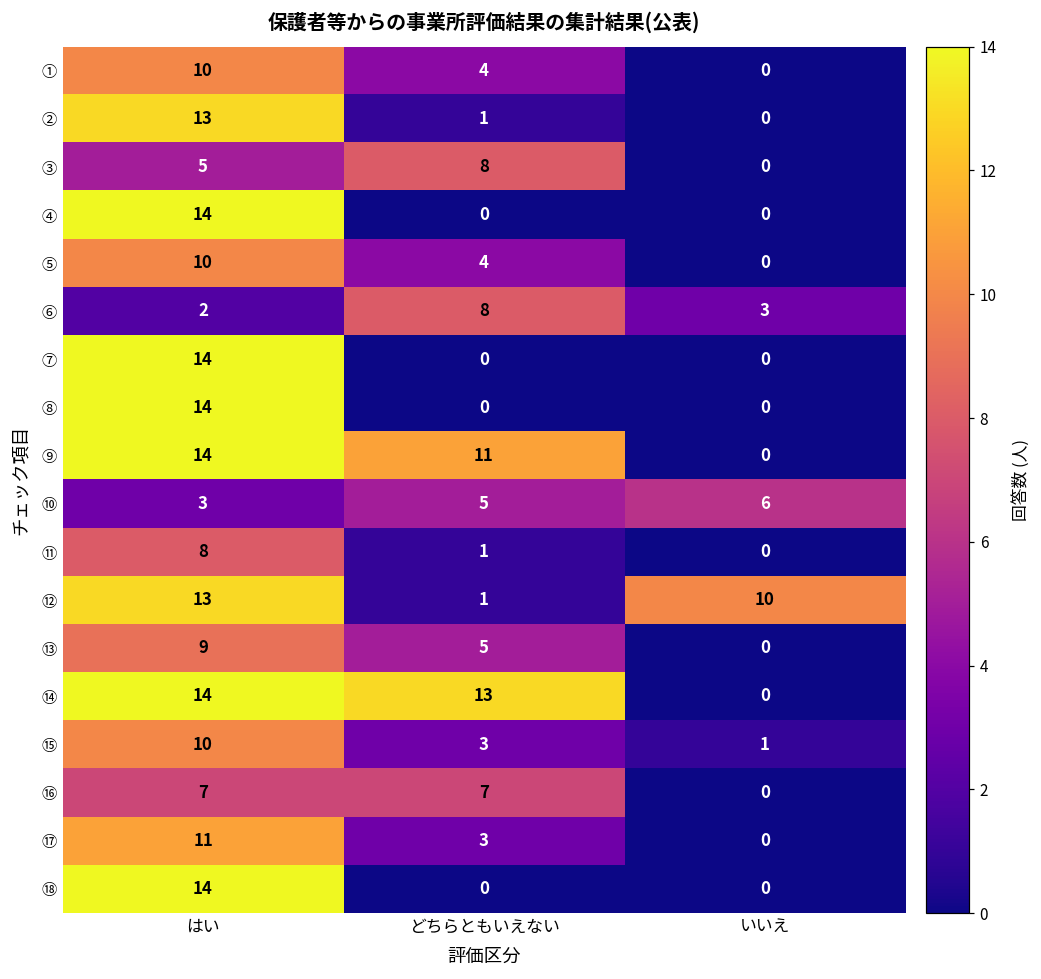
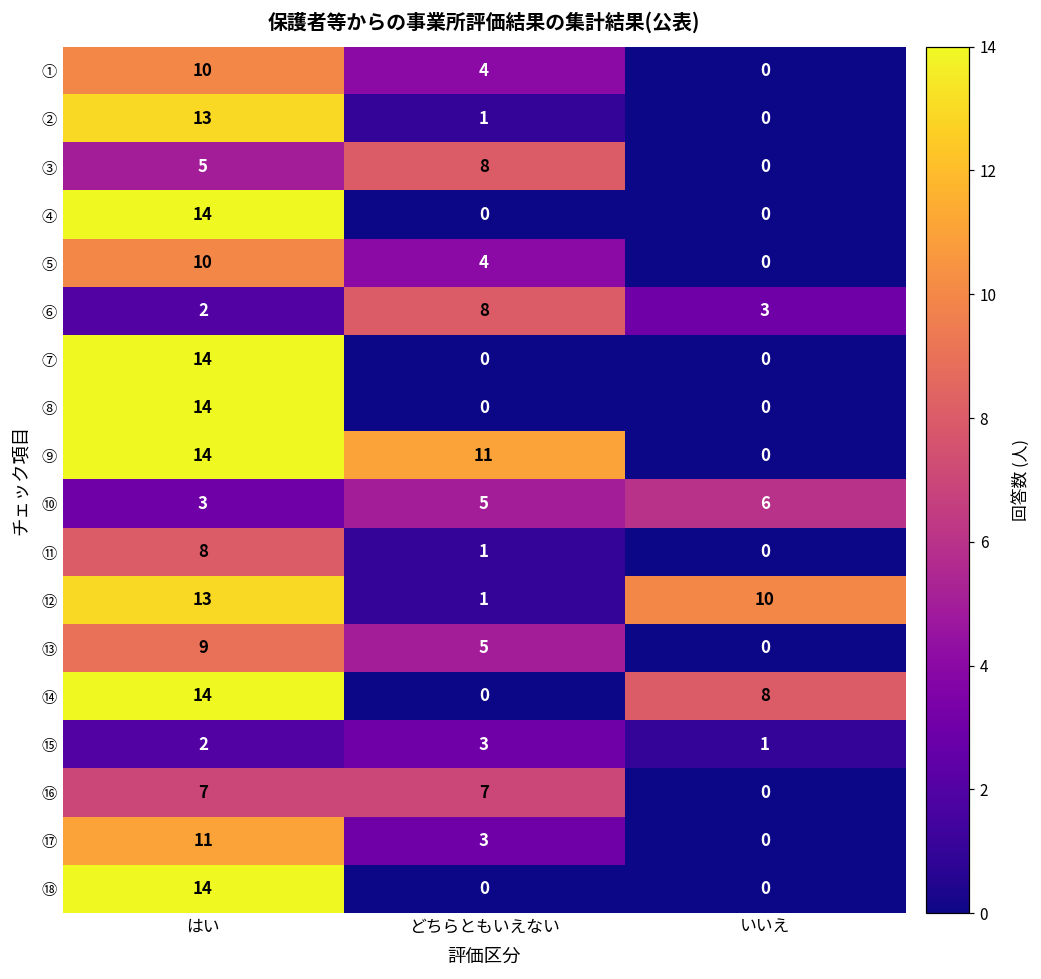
  {
    "①": {
      "はい": 10,
      "どちらともいえない": 4,
      "いいえ": 0
    },
    "②": {
      "はい": 13,
      "どちらともいえない": 1,
      "いいえ": 0
    },
    "③": {
      "はい": 5,
      "どちらともいえない": 8,
      "いいえ": 0
    },
    "④": {
      "はい": 14,
      "どちらともいえない": 0,
      "いいえ": 0
    },
    "⑤": {
      "はい": 10,
      "どちらともいえない": 4,
      "いいえ": 0
    },
    "⑥": {
      "はい": 2,
      "どちらともいえない": 8,
      "いいえ": 3
    },
    "⑦": {
      "はい": 14,
      "どちらともいえない": 0,
      "いいえ": 0
    },
    "⑧": {
      "はい": 14,
      "どちらともいえない": 0,
      "いいえ": 0
    },
    "⑨": {
      "はい": 14,
      "どちらともいえない": 11,
      "いいえ": 0
    },
    "⑩": {
      "はい": 3,
      "どちらともいえない": 5,
      "いいえ": 6
    },
    "⑪": {
      "はい": 8,
      "どちらともいえない": 1,
      "いいえ": 0
    },
    "⑫": {
      "はい": 13,
      "どちらともいえない": 1,
      "いいえ": 10
    },
    "⑬": {
      "はい": 9,
      "どちらともいえない": 5,
      "いいえ": 0
    },
    "⑭": {
      "はい": 14,
-     "どちらともいえない": 13,
-     "いいえ": 0
+     "どちらともいえない": 0,
+     "いいえ": 8
    },
    "⑮": {
-     "はい": 10,
+     "はい": 2,
      "どちらともいえない": 3,
      "いいえ": 1
    },
    "⑯": {
      "はい": 7,
      "どちらともいえない": 7,
      "いいえ": 0
    },
    "⑰": {
      "はい": 11,
      "どちらともいえない": 3,
      "いいえ": 0
    },
    "⑱": {
      "はい": 14,
      "どちらともいえない": 0,
      "いいえ": 0
    }
  }
